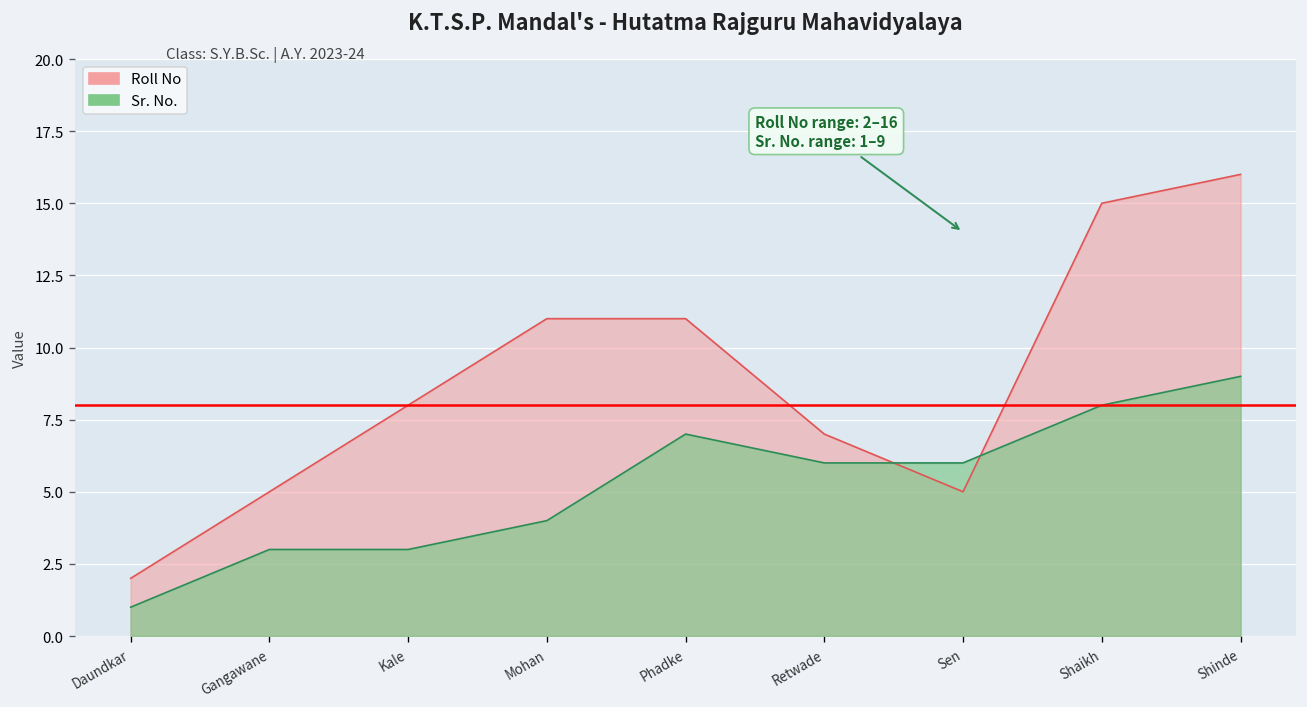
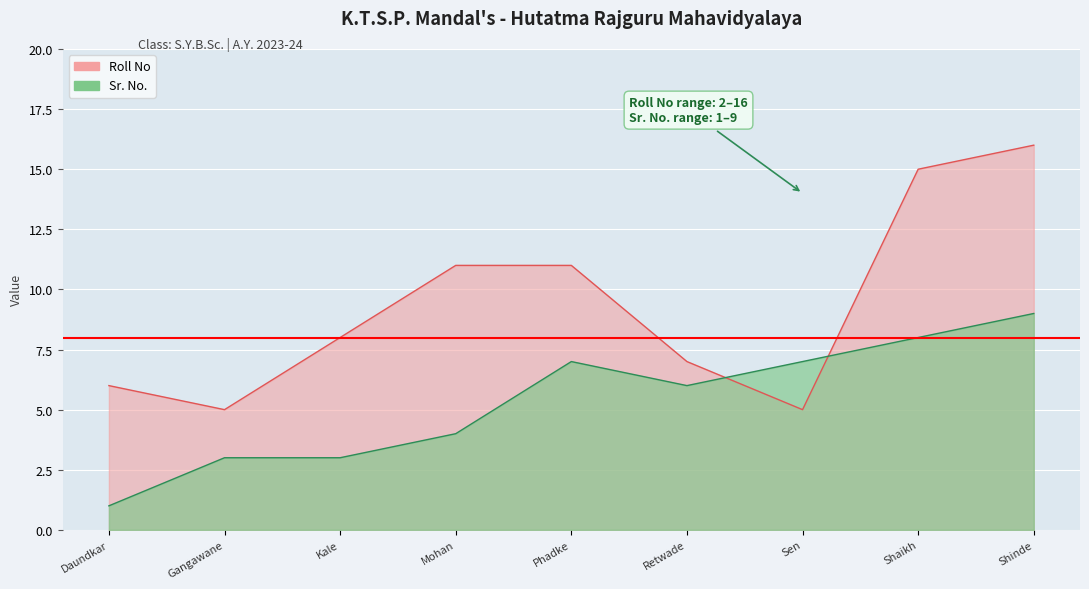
  {
    "Roll No": {
-     "Daundkar": 2,
+     "Daundkar": 6,
      "Gangawane": 5,
      "Kale": 8,
      "Mohan": 11,
      "Phadke": 11,
      "Retwade": 7,
      "Sen": 5,
      "Shaikh": 15,
      "Shinde": 16
    },
    "Sr. No.": {
      "Daundkar": 1,
      "Gangawane": 3,
      "Kale": 3,
      "Mohan": 4,
      "Phadke": 7,
      "Retwade": 6,
-     "Sen": 6,
+     "Sen": 7,
      "Shaikh": 8,
      "Shinde": 9
    }
  }
